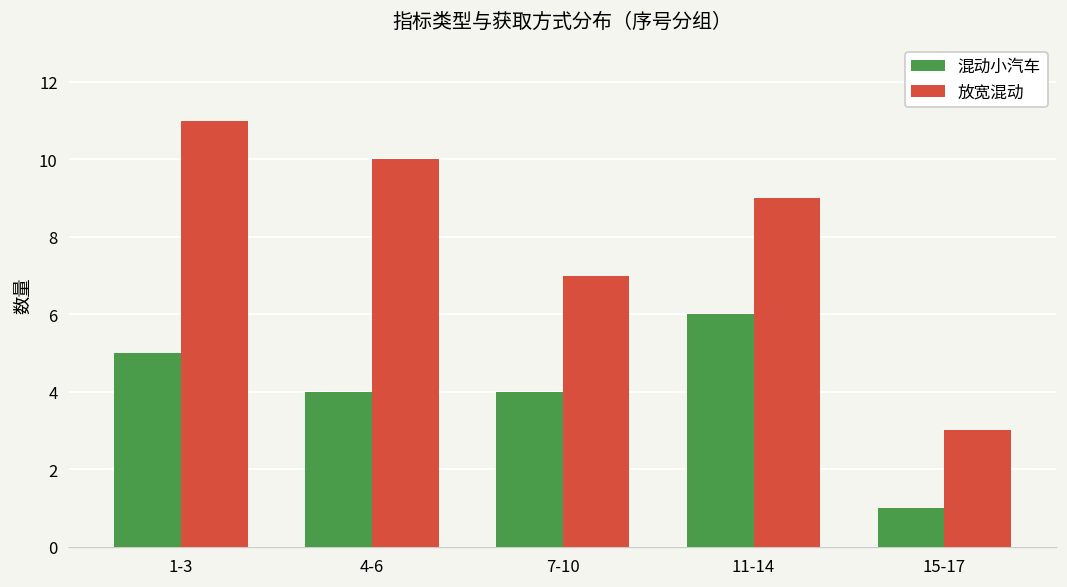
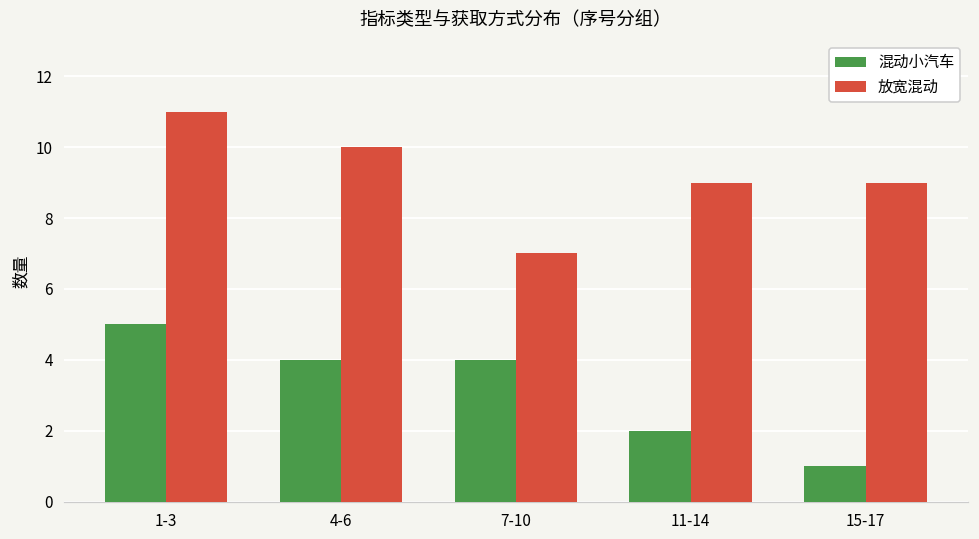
  {
    "混动小汽车": {
      "1-3": 5,
      "4-6": 4,
      "7-10": 4,
-     "11-14": 6,
+     "11-14": 2,
      "15-17": 1
    },
    "放宽混动": {
      "1-3": 11,
      "4-6": 10,
      "7-10": 7,
      "11-14": 9,
-     "15-17": 3
+     "15-17": 9
    }
  }
